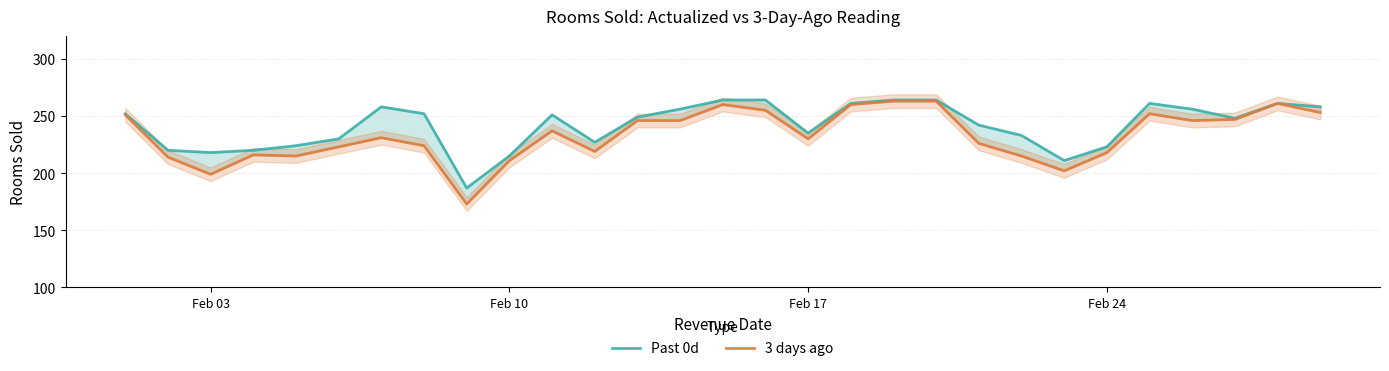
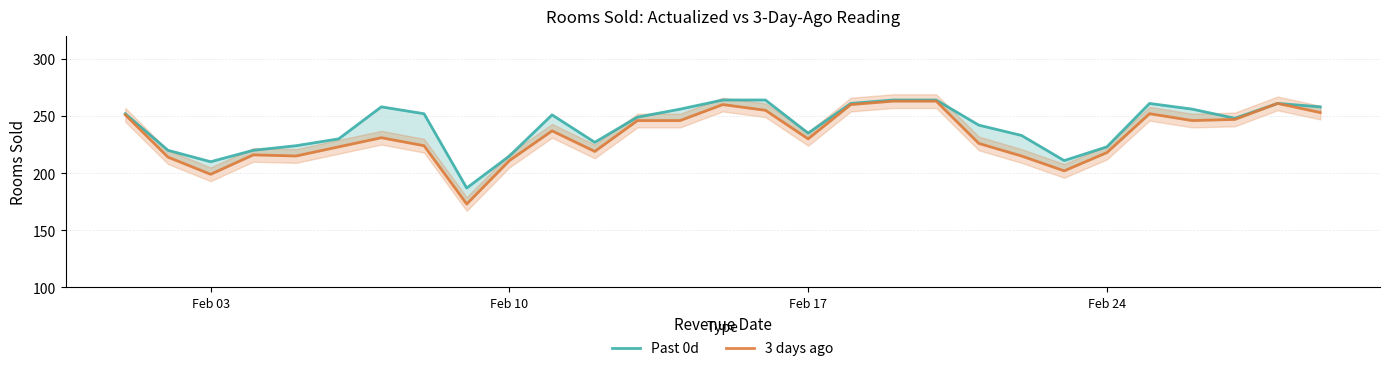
  {
    "Past 0d": {
-     "Feb 03": 218
+     "Feb 03": 210
    }
  }
